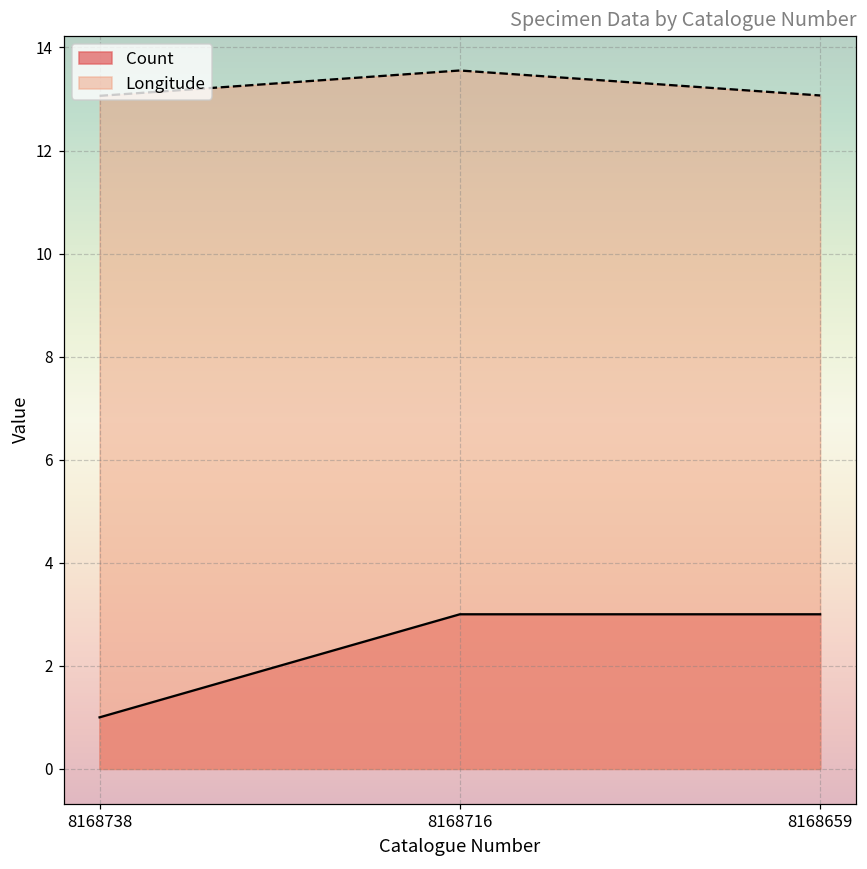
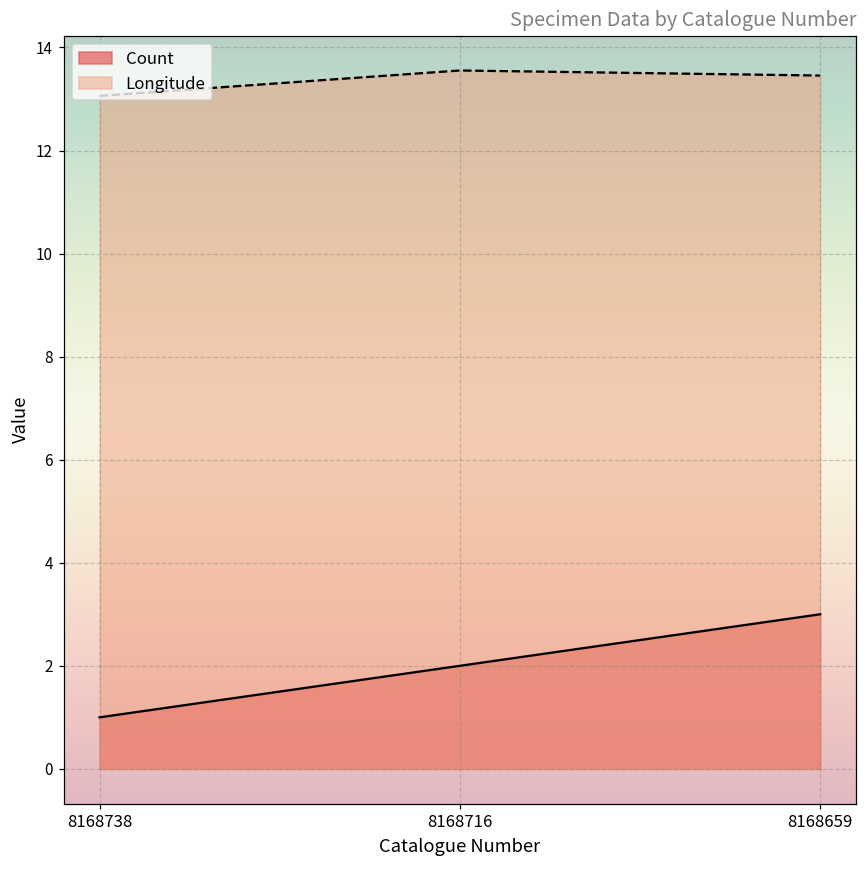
  {
    "Count": {
      "8168738": 1,
-     "8168716": 3,
+     "8168716": 2,
      "8168659": 3
    },
    "Longitude": {
      "8168716": 13.6,
-     "8168659": 13.1
+     "8168659": 13.5
    }
  }
